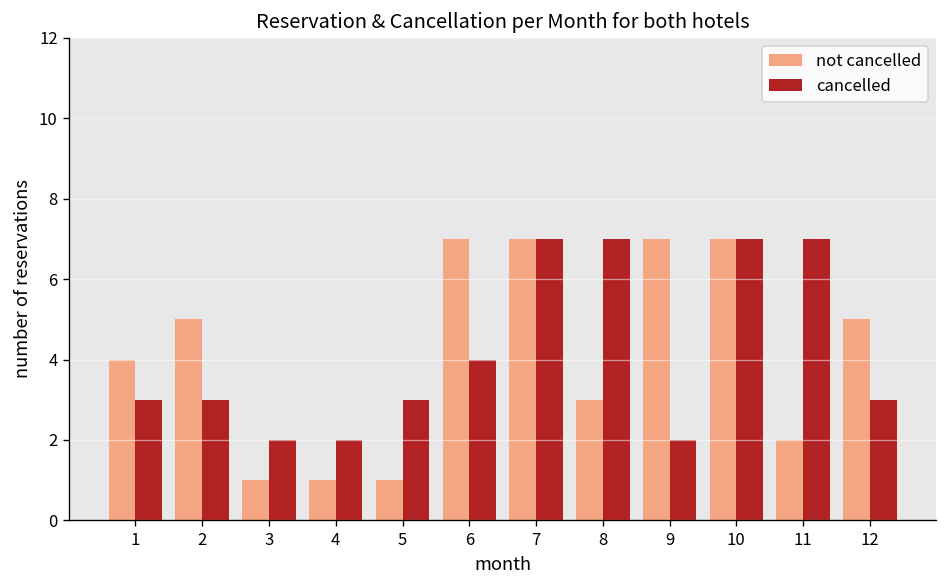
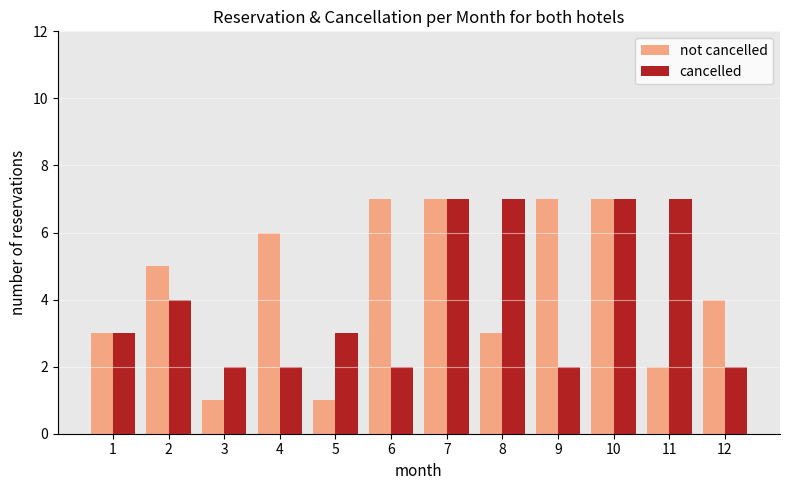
  {
    "not cancelled": {
-     "1": 4,
+     "1": 3,
      "2": 5,
      "3": 1,
-     "4": 1,
+     "4": 6,
      "5": 1,
      "6": 7,
      "7": 7,
      "8": 3,
      "9": 7,
      "10": 7,
      "11": 2,
-     "12": 5
+     "12": 4
    },
    "cancelled": {
      "1": 3,
-     "2": 3,
+     "2": 4,
      "3": 2,
      "4": 2,
      "5": 3,
-     "6": 4,
+     "6": 2,
      "7": 7,
      "8": 7,
      "9": 2,
      "10": 7,
      "11": 7,
-     "12": 3
+     "12": 2
    }
  }
